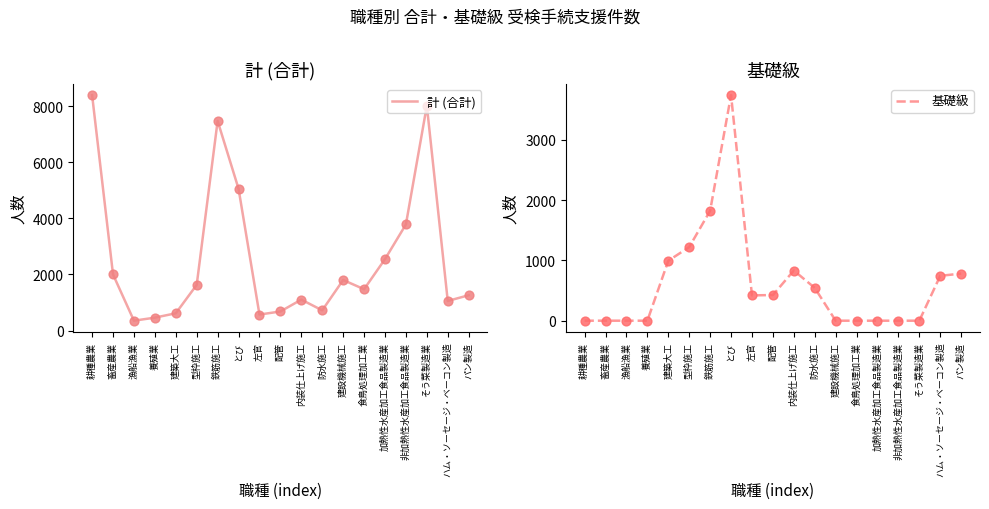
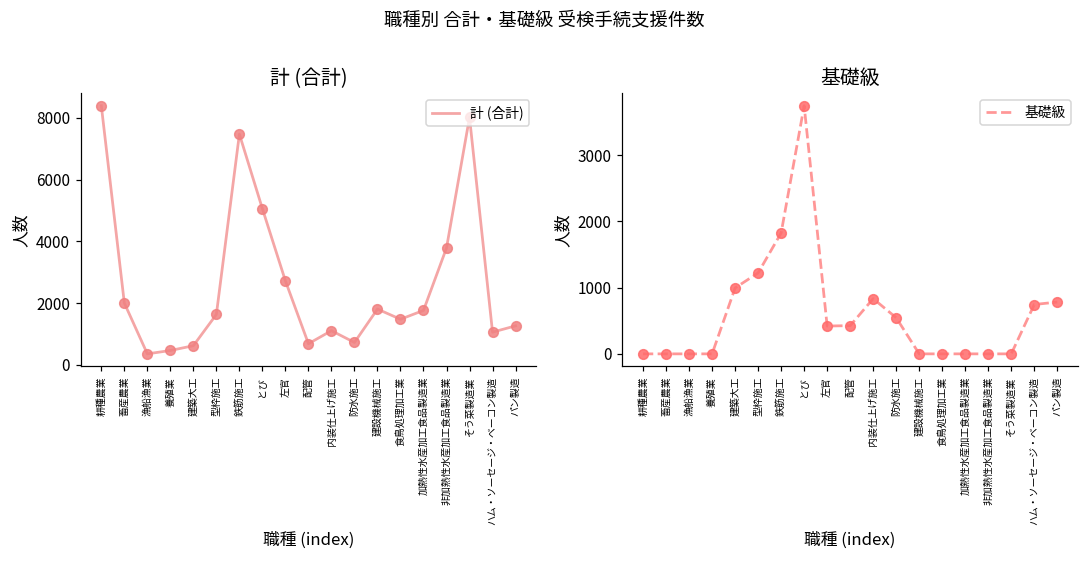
  {
    "計 (合計)": {
      "耕種農業": 8400,
      "畜産農業": 2000,
      "漁船漁業": 400,
      "養殖業": 500,
      "建築大工": 600,
      "型枠施工": 1600,
      "鉄筋施工": 7500,
      "とび": 5100,
-     "左官": 600,
+     "左官": 2700,
      "配管": 700,
      "内装仕上げ施工": 1100,
      "防水施工": 700,
      "建設機械施工": 1800,
      "食鳥処理加工業": 1500,
-     "加熱性水産加工食品製造業": 2500,
+     "加熱性水産加工食品製造業": 1800,
      "非加熱性水産加工食品製造業": 3800,
      "ハム・ソーセージ・ベーコン製造": 1100,
      "パン製造": 1300
    },
    "基礎級": {
      "耕種農業": 0,
      "畜産農業": 0,
      "漁船漁業": 0,
      "養殖業": 0,
      "建築大工": 1000,
      "型枠施工": 1200,
      "鉄筋施工": 1800,
      "とび": 3700,
      "左官": 400,
      "配管": 400,
      "内装仕上げ施工": 800,
      "防水施工": 500,
      "建設機械施工": 0,
      "食鳥処理加工業": 0,
      "加熱性水産加工食品製造業": 0,
      "非加熱性水産加工食品製造業": 0,
      "そう菜製造業": 0,
      "ハム・ソーセージ・ベーコン製造": 700,
      "パン製造": 800
    }
  }
